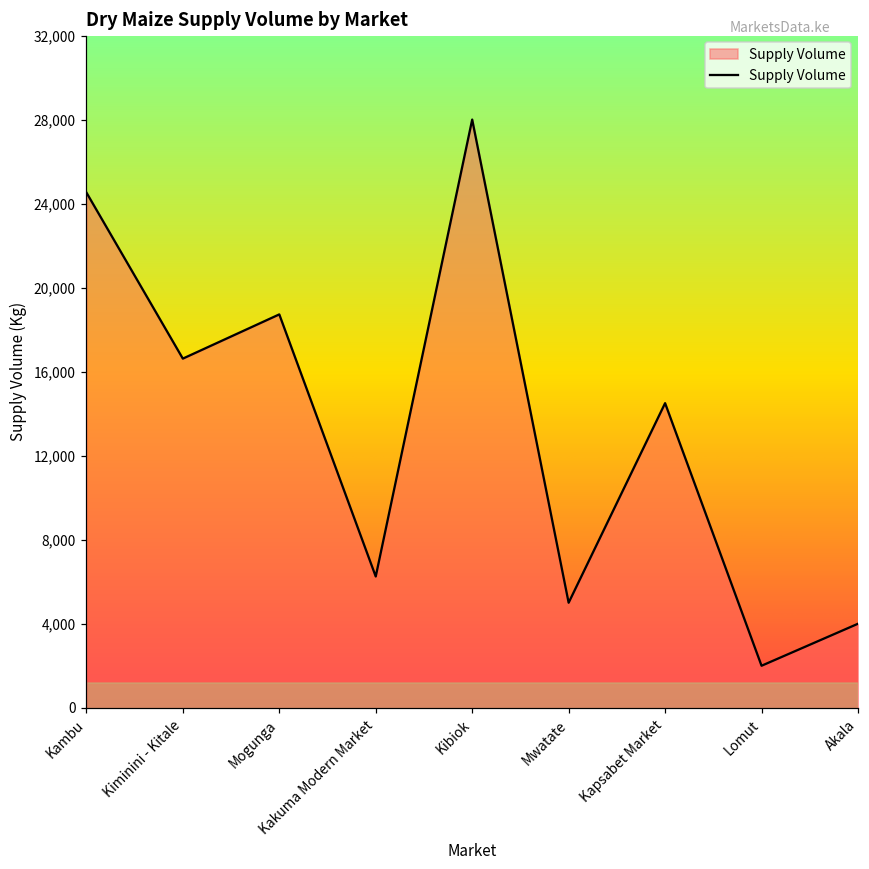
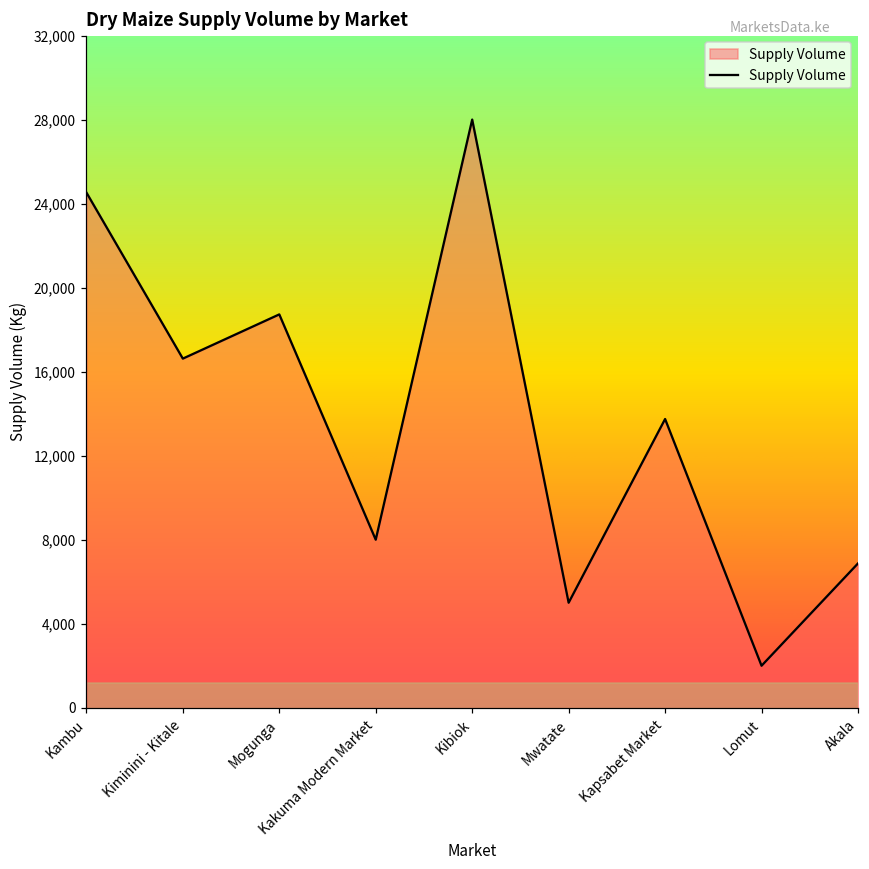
  {
    "Kambu": "24,500",
    "Kiminini - Kitale": "16,600",
    "Mogunga": "18,700",
-   "Kakuma Modern Market": "6,200",
+   "Kakuma Modern Market": "8,000",
    "Kibiok": "28,000",
    "Mwatate": "5,000",
-   "Kapsabet Market": "14,500",
+   "Kapsabet Market": "13,700",
    "Lomut": "2,000",
-   "Akala": "4,000"
+   "Akala": "6,900"
  }
